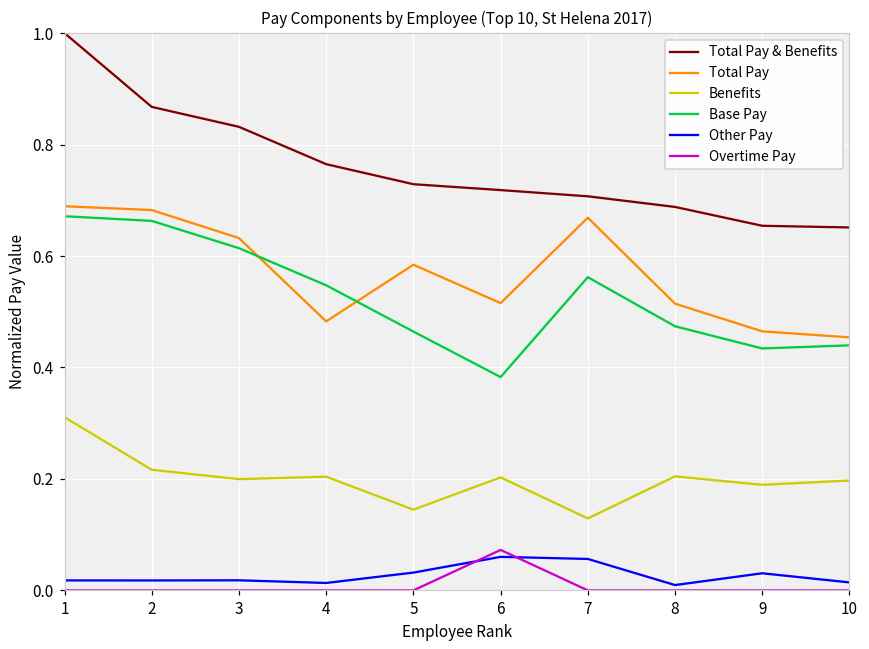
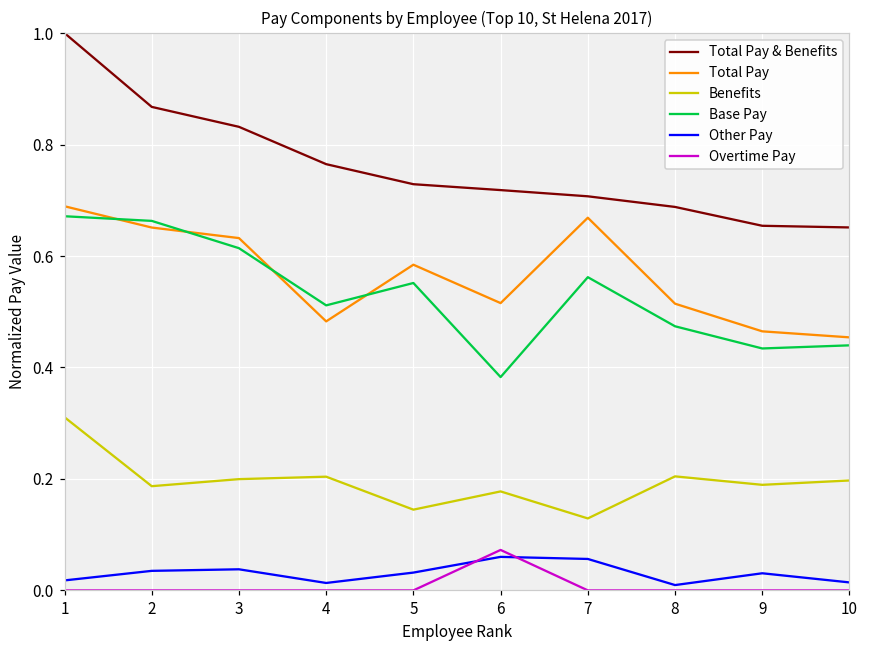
  {
    "Total Pay & Benefits": {
      "1": 1.00,
      "2": 0.87,
      "3": 0.83,
      "4": 0.76,
      "5": 0.73,
      "6": 0.72,
      "7": 0.71,
      "8": 0.69,
      "9": 0.65,
      "10": 0.65
    },
    "Total Pay": {
      "1": 0.69,
-     "2": 0.68,
+     "2": 0.65,
      "3": 0.63,
      "4": 0.48,
      "5": 0.58,
      "6": 0.52,
      "7": 0.67,
      "8": 0.51,
      "9": 0.46,
      "10": 0.45
    },
    "Benefits": {
      "1": 0.31,
-     "2": 0.22,
+     "2": 0.19,
      "3": 0.20,
      "4": 0.20,
      "5": 0.14,
-     "6": 0.20,
+     "6": 0.18,
      "7": 0.13,
      "8": 0.20,
      "9": 0.19,
      "10": 0.20
    },
    "Base Pay": {
      "1": 0.67,
      "2": 0.66,
      "3": 0.61,
-     "4": 0.55,
-     "5": 0.46,
+     "4": 0.51,
+     "5": 0.55,
      "6": 0.38,
      "7": 0.56,
      "8": 0.47,
      "9": 0.43,
      "10": 0.44
    },
    "Other Pay": {
      "1": 0.02,
-     "2": 0.02,
-     "3": 0.02,
+     "2": 0.04,
+     "3": 0.04,
      "4": 0.01,
      "5": 0.03,
      "6": 0.06,
      "7": 0.06,
      "8": 0.01,
      "9": 0.03,
      "10": 0.01
    },
    "Overtime Pay": {
      "1": 0.00,
      "2": 0.00,
      "3": 0.00,
      "4": 0.00,
      "5": 0.00,
      "6": 0.07,
      "7": 0.00,
      "8": 0.00,
      "9": 0.00,
      "10": 0.00
    }
  }
